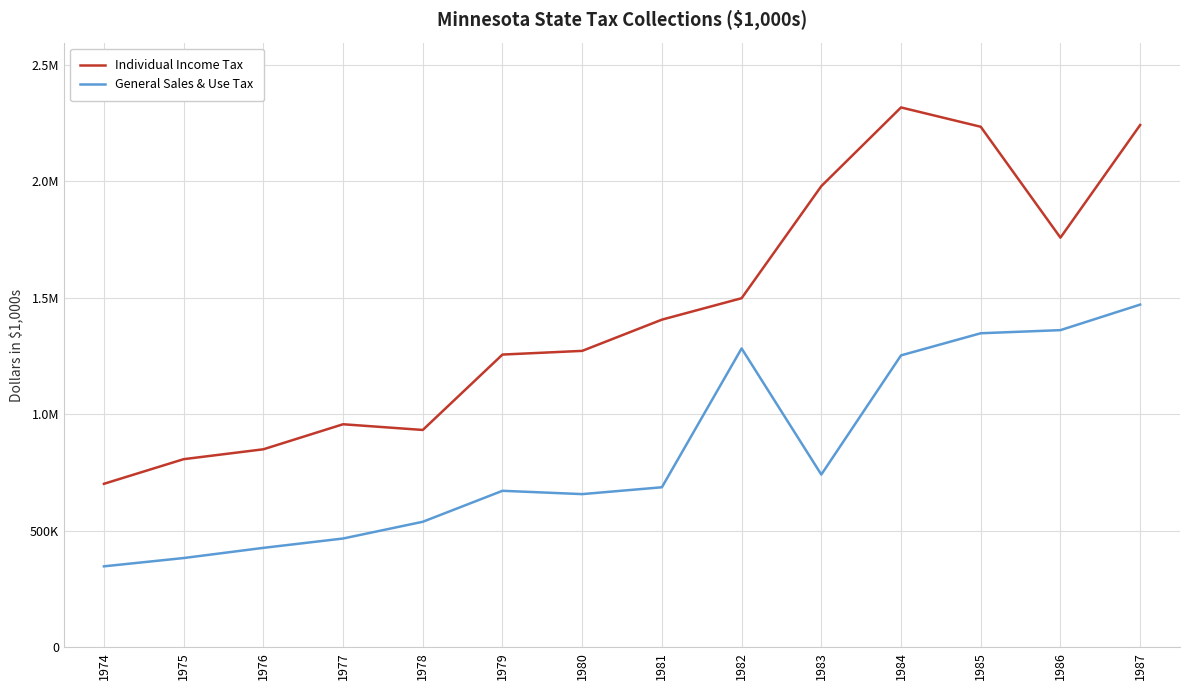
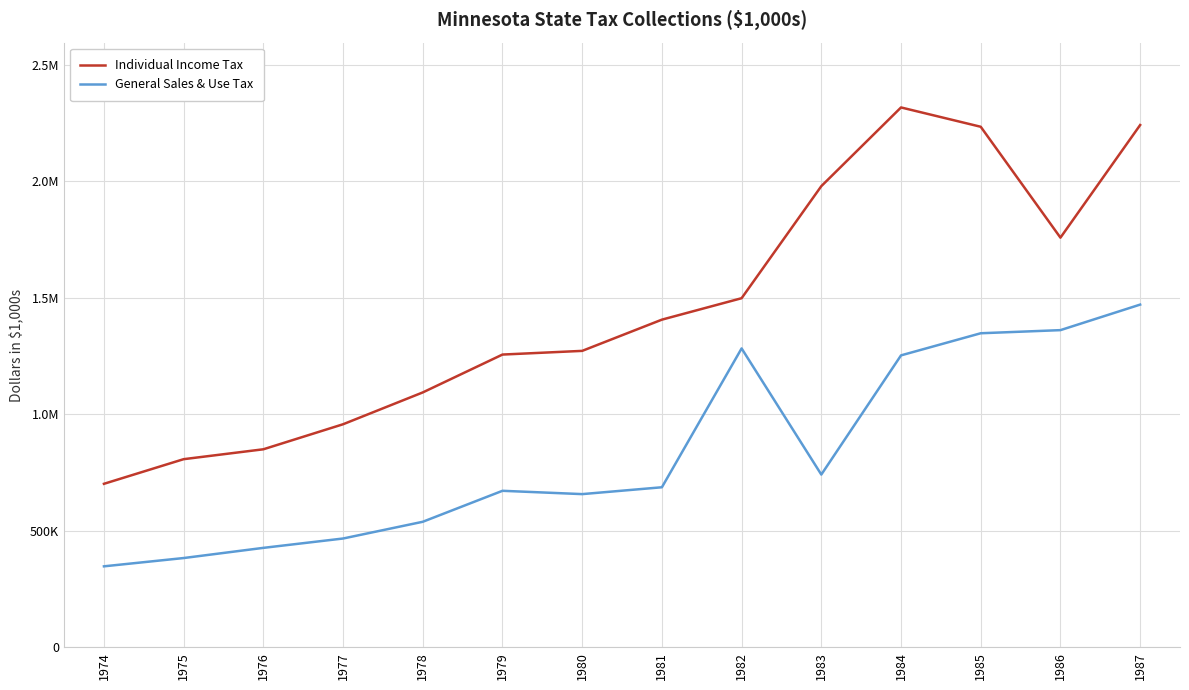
  {
    "Individual Income Tax": {
      "1974": 700000,
      "1975": 810000,
      "1976": 850000,
      "1977": 960000,
-     "1978": 930000,
+     "1978": 1090000,
      "1979": 1260000,
      "1980": 1270000,
      "1981": 1410000,
      "1982": 1500000,
      "1983": 1980000,
      "1984": 2320000,
      "1985": 2230000,
      "1986": 1760000,
      "1987": 2240000
    },
    "General Sales & Use Tax": {
      "1974": 350000,
      "1975": 380000,
      "1976": 430000,
      "1977": 470000,
      "1978": 540000,
      "1979": 670000,
      "1980": 660000,
      "1981": 690000,
      "1982": 1280000,
      "1983": 740000,
      "1984": 1250000,
      "1985": 1350000,
      "1986": 1360000,
      "1987": 1470000
    }
  }
